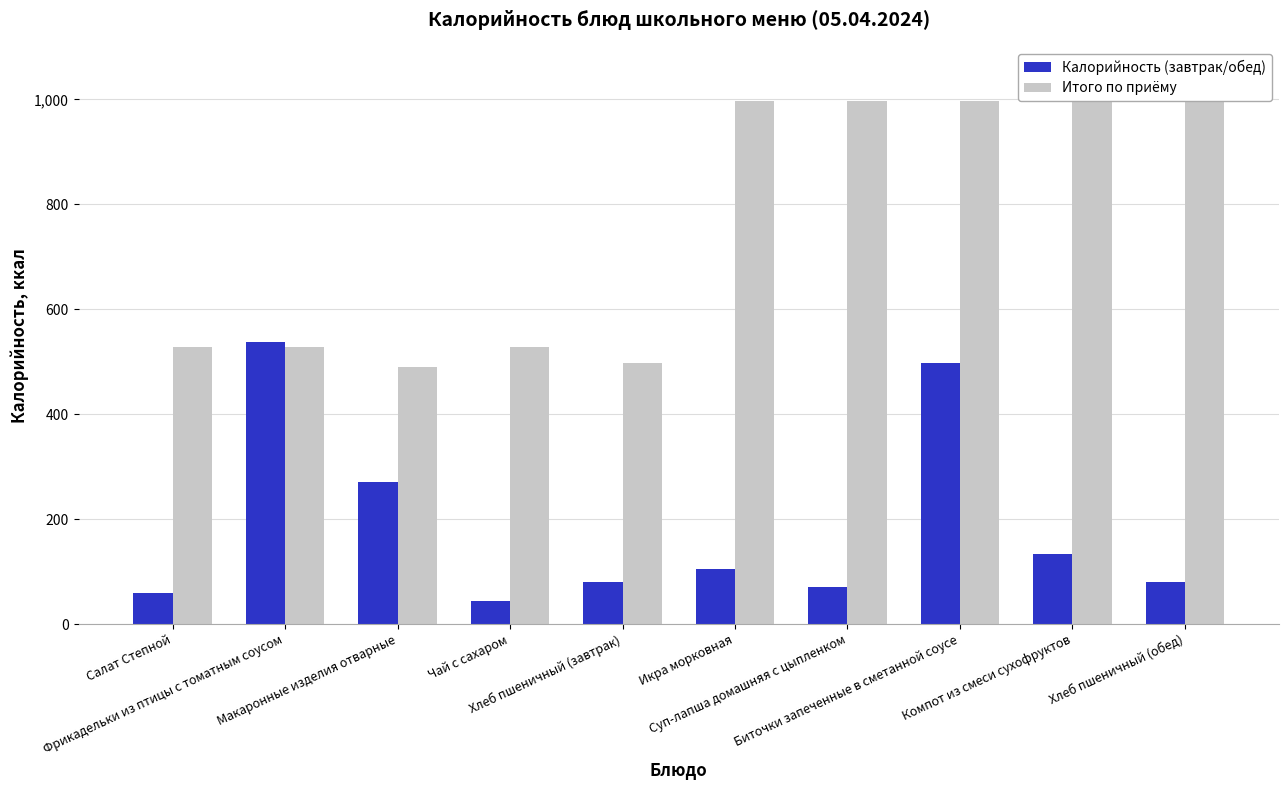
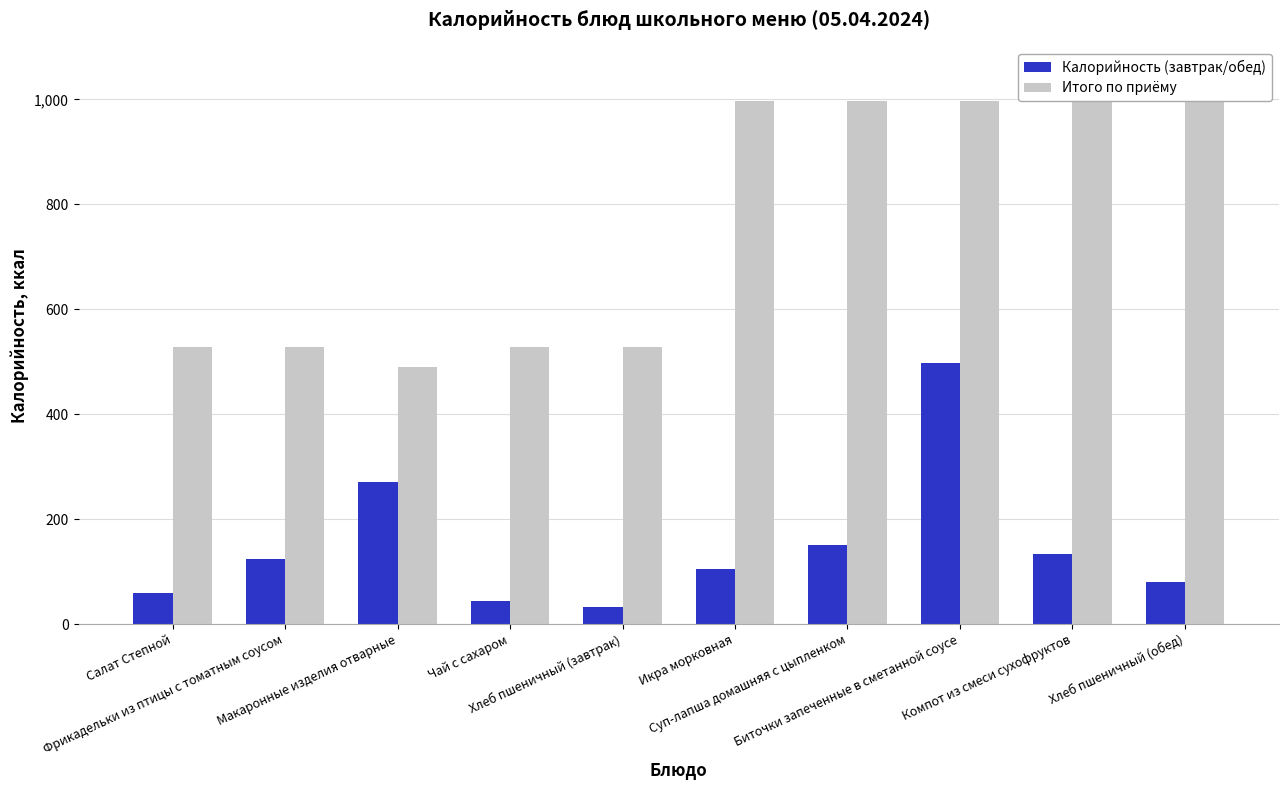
  {
    "Калорийность (завтрак/обед)": {
      "Салат Степной": "60",
-     "Фрикадельки из птицы с томатным соусом": "540",
+     "Фрикадельки из птицы с томатным соусом": "130",
      "Макаронные изделия отварные": "270",
      "Чай с сахаром": "40",
-     "Хлеб пшеничный (завтрак)": "80",
+     "Хлеб пшеничный (завтрак)": "30",
      "Икра морковная": "110",
-     "Суп-лапша домашняя с цыпленком": "70",
+     "Суп-лапша домашняя с цыпленком": "150",
      "Биточки запеченные в сметанной соусе": "500",
      "Компот из смеси сухофруктов": "130",
      "Хлеб пшеничный (обед)": "80"
    },
    "Итого по приёму": {
      "Салат Степной": "530",
      "Фрикадельки из птицы с томатным соусом": "530",
      "Макаронные изделия отварные": "490",
      "Чай с сахаром": "530",
-     "Хлеб пшеничный (завтрак)": "500",
+     "Хлеб пшеничный (завтрак)": "530",
      "Икра морковная": "1,000",
      "Суп-лапша домашняя с цыпленком": "1,000",
      "Биточки запеченные в сметанной соусе": "1,000",
      "Компот из смеси сухофруктов": "1,000",
      "Хлеб пшеничный (обед)": "1,000"
    }
  }
